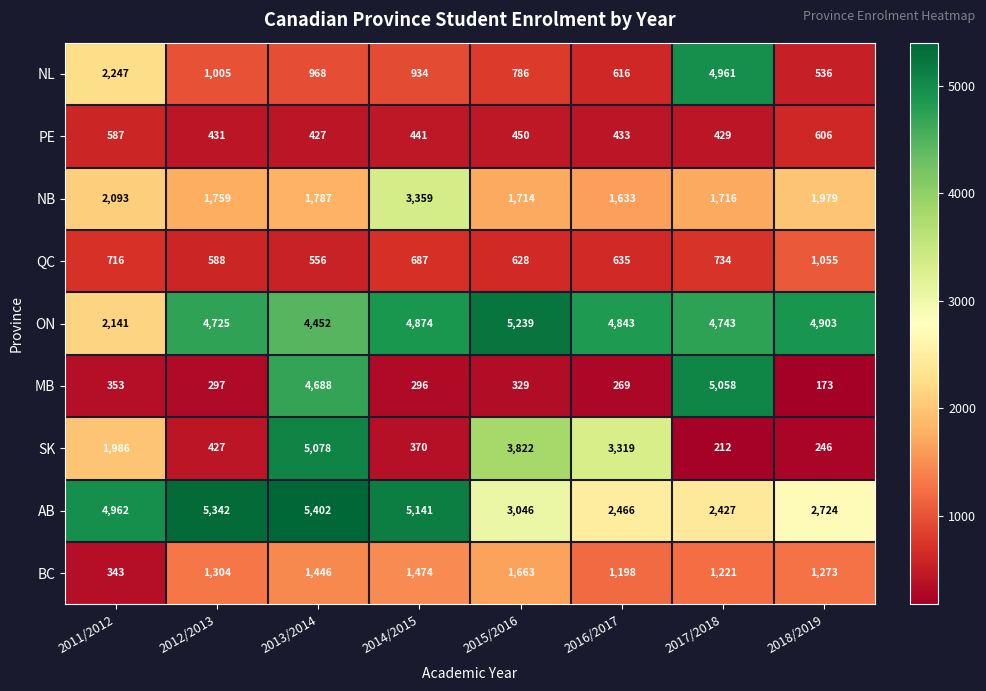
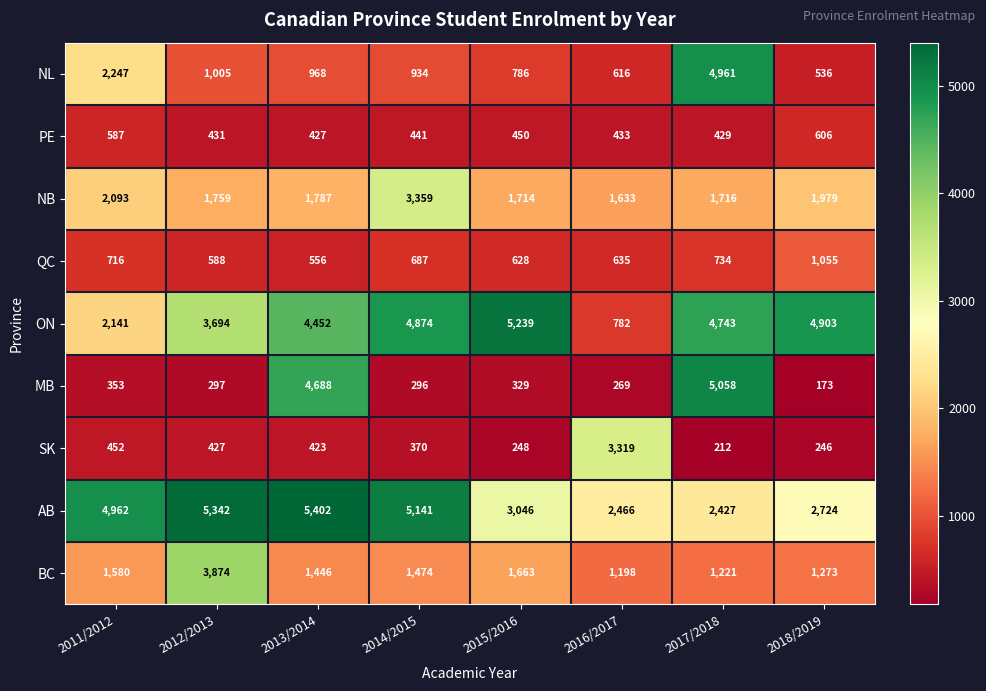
  {
    "NL": {
      "2011/2012": "2,247",
      "2012/2013": "1,005",
      "2013/2014": "968",
      "2014/2015": "934",
      "2015/2016": "786",
      "2016/2017": "616",
      "2017/2018": "4,961",
      "2018/2019": "536"
    },
    "PE": {
      "2011/2012": "587",
      "2012/2013": "431",
      "2013/2014": "427",
      "2014/2015": "441",
      "2015/2016": "450",
      "2016/2017": "433",
      "2017/2018": "429",
      "2018/2019": "606"
    },
    "NB": {
      "2011/2012": "2,093",
      "2012/2013": "1,759",
      "2013/2014": "1,787",
      "2014/2015": "3,359",
      "2015/2016": "1,714",
      "2016/2017": "1,633",
      "2017/2018": "1,716",
      "2018/2019": "1,979"
    },
    "QC": {
      "2011/2012": "716",
      "2012/2013": "588",
      "2013/2014": "556",
      "2014/2015": "687",
      "2015/2016": "628",
      "2016/2017": "635",
      "2017/2018": "734",
      "2018/2019": "1,055"
    },
    "ON": {
      "2011/2012": "2,141",
-     "2012/2013": "4,725",
+     "2012/2013": "3,694",
      "2013/2014": "4,452",
      "2014/2015": "4,874",
      "2015/2016": "5,239",
-     "2016/2017": "4,843",
+     "2016/2017": "782",
      "2017/2018": "4,743",
      "2018/2019": "4,903"
    },
    "MB": {
      "2011/2012": "353",
      "2012/2013": "297",
      "2013/2014": "4,688",
      "2014/2015": "296",
      "2015/2016": "329",
      "2016/2017": "269",
      "2017/2018": "5,058",
      "2018/2019": "173"
    },
    "SK": {
-     "2011/2012": "1,986",
+     "2011/2012": "452",
      "2012/2013": "427",
-     "2013/2014": "5,078",
+     "2013/2014": "423",
      "2014/2015": "370",
-     "2015/2016": "3,822",
+     "2015/2016": "248",
      "2016/2017": "3,319",
      "2017/2018": "212",
      "2018/2019": "246"
    },
    "AB": {
      "2011/2012": "4,962",
      "2012/2013": "5,342",
      "2013/2014": "5,402",
      "2014/2015": "5,141",
      "2015/2016": "3,046",
      "2016/2017": "2,466",
      "2017/2018": "2,427",
      "2018/2019": "2,724"
    },
    "BC": {
-     "2011/2012": "343",
-     "2012/2013": "1,304",
+     "2011/2012": "1,580",
+     "2012/2013": "3,874",
      "2013/2014": "1,446",
      "2014/2015": "1,474",
      "2015/2016": "1,663",
      "2016/2017": "1,198",
      "2017/2018": "1,221",
      "2018/2019": "1,273"
    }
  }
